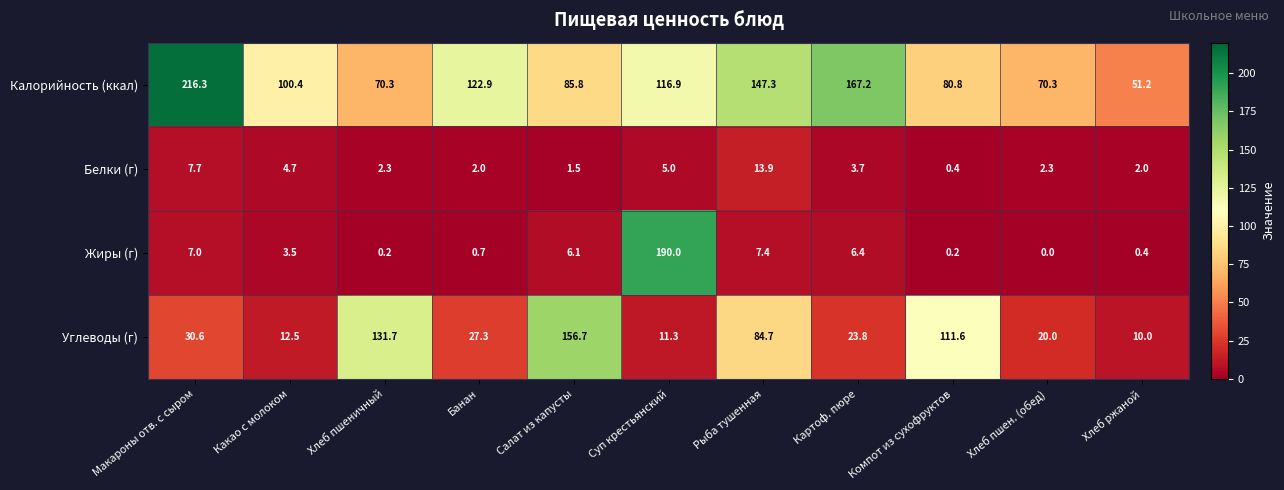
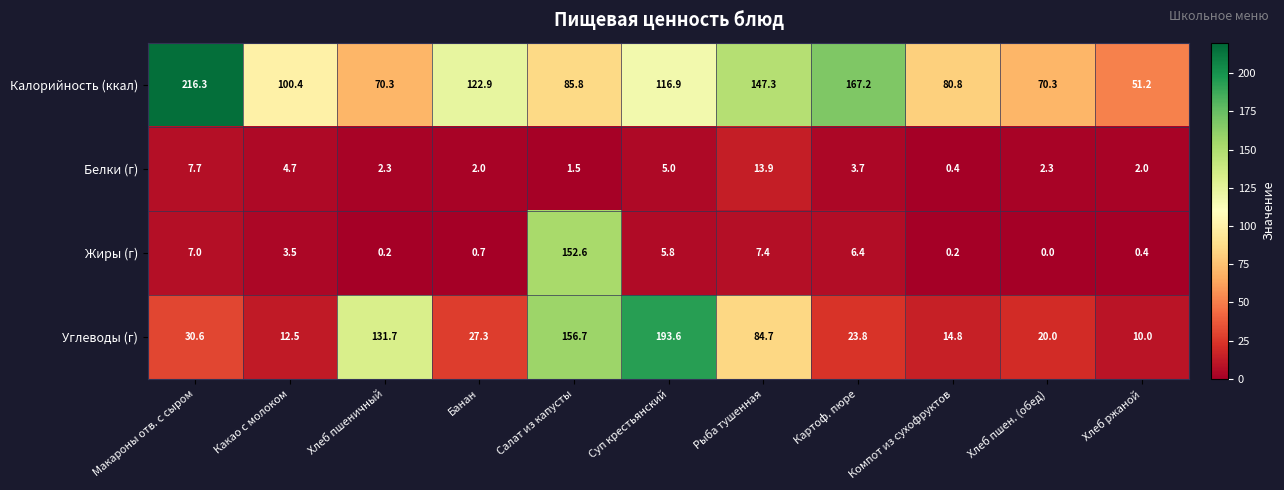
  {
    "Калорийность (ккал)": {
      "Макароны отв. с сыром": 216.3,
      "Какао с молоком": 100.4,
      "Хлеб пшеничный": 70.3,
      "Банан": 122.9,
      "Салат из капусты": 85.8,
      "Суп крестьянский": 116.9,
      "Рыба тушенная": 147.3,
      "Картоф. пюре": 167.2,
      "Компот из сухофруктов": 80.8,
      "Хлеб пшен. (обед)": 70.3,
      "Хлеб ржаной": 51.2
    },
    "Белки (г)": {
      "Макароны отв. с сыром": 7.7,
      "Какао с молоком": 4.7,
      "Хлеб пшеничный": 2.3,
      "Банан": 2.0,
      "Салат из капусты": 1.5,
      "Суп крестьянский": 5.0,
      "Рыба тушенная": 13.9,
      "Картоф. пюре": 3.7,
      "Компот из сухофруктов": 0.4,
      "Хлеб пшен. (обед)": 2.3,
      "Хлеб ржаной": 2.0
    },
    "Жиры (г)": {
      "Макароны отв. с сыром": 7.0,
      "Какао с молоком": 3.5,
      "Хлеб пшеничный": 0.2,
      "Банан": 0.7,
-     "Салат из капусты": 6.1,
-     "Суп крестьянский": 190.0,
+     "Салат из капусты": 152.6,
+     "Суп крестьянский": 5.8,
      "Рыба тушенная": 7.4,
      "Картоф. пюре": 6.4,
      "Компот из сухофруктов": 0.2,
      "Хлеб пшен. (обед)": 0.0,
      "Хлеб ржаной": 0.4
    },
    "Углеводы (г)": {
      "Макароны отв. с сыром": 30.6,
      "Какао с молоком": 12.5,
      "Хлеб пшеничный": 131.7,
      "Банан": 27.3,
      "Салат из капусты": 156.7,
-     "Суп крестьянский": 11.3,
+     "Суп крестьянский": 193.6,
      "Рыба тушенная": 84.7,
      "Картоф. пюре": 23.8,
-     "Компот из сухофруктов": 111.6,
+     "Компот из сухофруктов": 14.8,
      "Хлеб пшен. (обед)": 20.0,
      "Хлеб ржаной": 10.0
    }
  }
